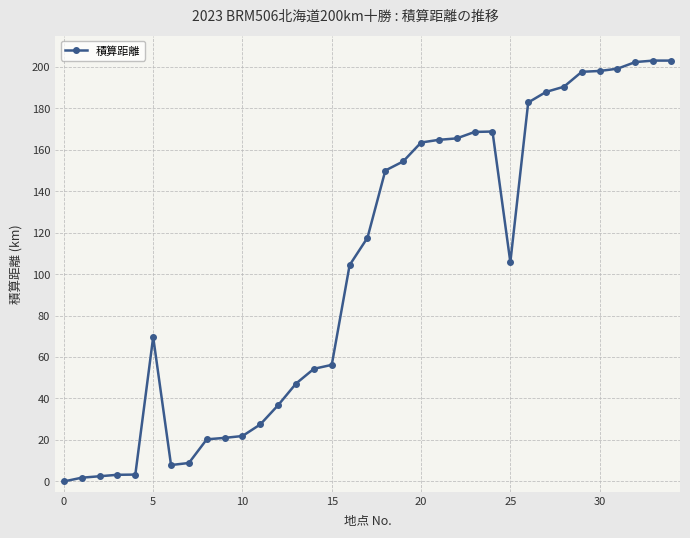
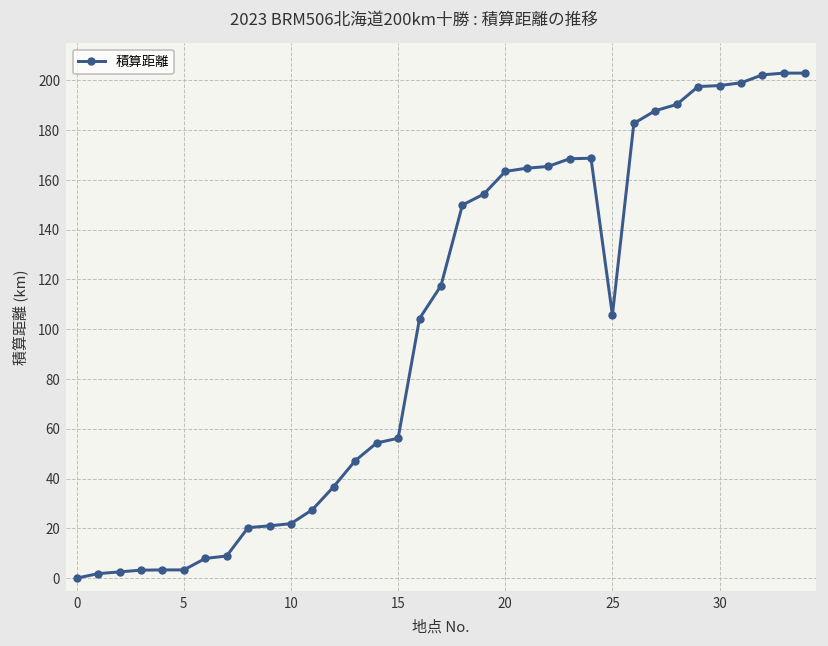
  {
    "0": 0,
-   "5": 70,
+   "5": 3,
    "10": 22,
    "15": 56,
    "20": 163,
    "25": 106,
    "30": 198
  }
